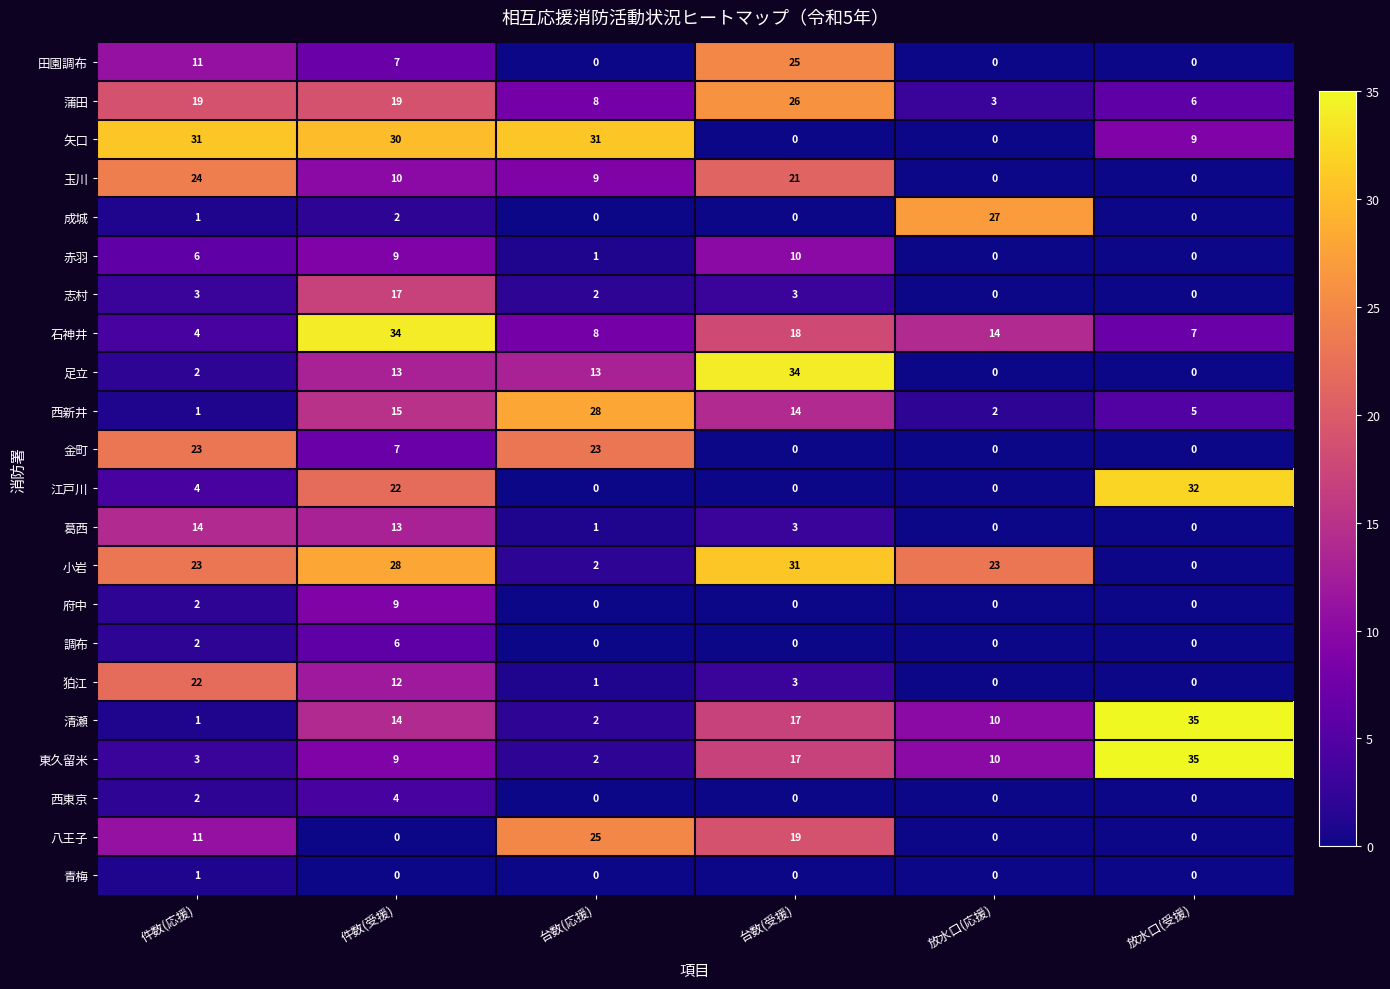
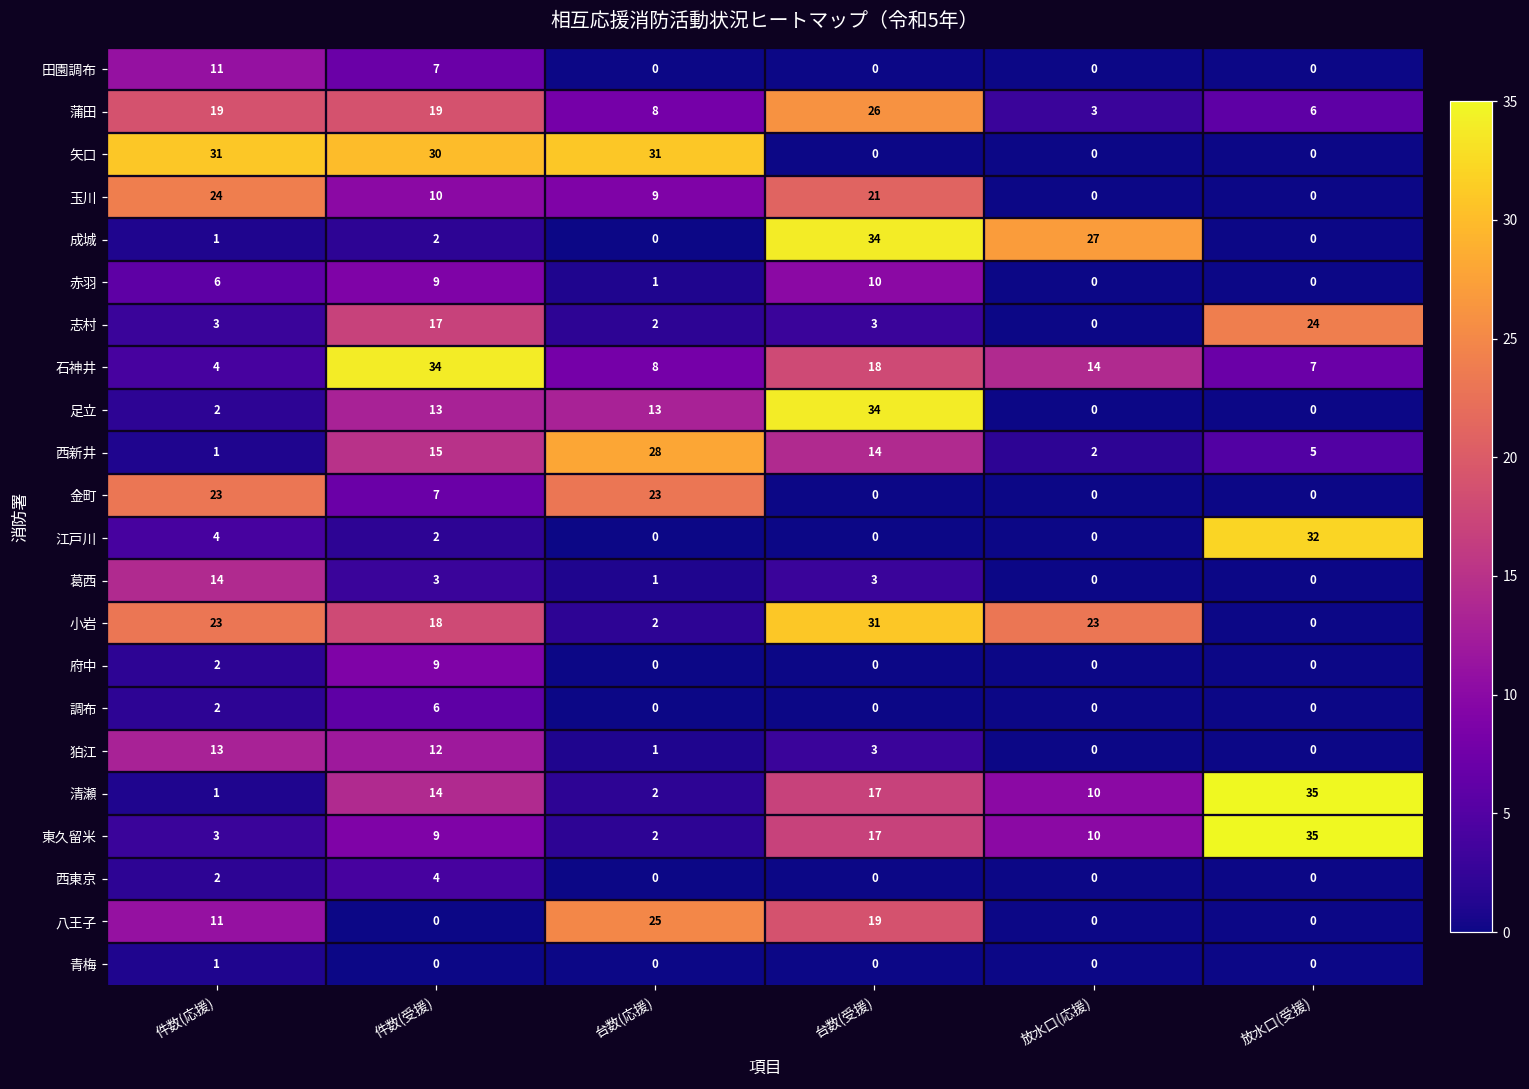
  {
    "田園調布": {
      "件数(応援)": 11,
      "件数(受援)": 7,
      "台数(応援)": 0,
-     "台数(受援)": 25,
+     "台数(受援)": 0,
      "放水口(応援)": 0,
      "放水口(受援)": 0
    },
    "蒲田": {
      "件数(応援)": 19,
      "件数(受援)": 19,
      "台数(応援)": 8,
      "台数(受援)": 26,
      "放水口(応援)": 3,
      "放水口(受援)": 6
    },
    "矢口": {
      "件数(応援)": 31,
      "件数(受援)": 30,
      "台数(応援)": 31,
      "台数(受援)": 0,
      "放水口(応援)": 0,
-     "放水口(受援)": 9
+     "放水口(受援)": 0
    },
    "玉川": {
      "件数(応援)": 24,
      "件数(受援)": 10,
      "台数(応援)": 9,
      "台数(受援)": 21,
      "放水口(応援)": 0,
      "放水口(受援)": 0
    },
    "成城": {
      "件数(応援)": 1,
      "件数(受援)": 2,
      "台数(応援)": 0,
-     "台数(受援)": 0,
+     "台数(受援)": 34,
      "放水口(応援)": 27,
      "放水口(受援)": 0
    },
    "赤羽": {
      "件数(応援)": 6,
      "件数(受援)": 9,
      "台数(応援)": 1,
      "台数(受援)": 10,
      "放水口(応援)": 0,
      "放水口(受援)": 0
    },
    "志村": {
      "件数(応援)": 3,
      "件数(受援)": 17,
      "台数(応援)": 2,
      "台数(受援)": 3,
      "放水口(応援)": 0,
-     "放水口(受援)": 0
+     "放水口(受援)": 24
    },
    "石神井": {
      "件数(応援)": 4,
      "件数(受援)": 34,
      "台数(応援)": 8,
      "台数(受援)": 18,
      "放水口(応援)": 14,
      "放水口(受援)": 7
    },
    "足立": {
      "件数(応援)": 2,
      "件数(受援)": 13,
      "台数(応援)": 13,
      "台数(受援)": 34,
      "放水口(応援)": 0,
      "放水口(受援)": 0
    },
    "西新井": {
      "件数(応援)": 1,
      "件数(受援)": 15,
      "台数(応援)": 28,
      "台数(受援)": 14,
      "放水口(応援)": 2,
      "放水口(受援)": 5
    },
    "金町": {
      "件数(応援)": 23,
      "件数(受援)": 7,
      "台数(応援)": 23,
      "台数(受援)": 0,
      "放水口(応援)": 0,
      "放水口(受援)": 0
    },
    "江戸川": {
      "件数(応援)": 4,
-     "件数(受援)": 22,
+     "件数(受援)": 2,
      "台数(応援)": 0,
      "台数(受援)": 0,
      "放水口(応援)": 0,
      "放水口(受援)": 32
    },
    "葛西": {
      "件数(応援)": 14,
-     "件数(受援)": 13,
+     "件数(受援)": 3,
      "台数(応援)": 1,
      "台数(受援)": 3,
      "放水口(応援)": 0,
      "放水口(受援)": 0
    },
    "小岩": {
      "件数(応援)": 23,
-     "件数(受援)": 28,
+     "件数(受援)": 18,
      "台数(応援)": 2,
      "台数(受援)": 31,
      "放水口(応援)": 23,
      "放水口(受援)": 0
    },
    "府中": {
      "件数(応援)": 2,
      "件数(受援)": 9,
      "台数(応援)": 0,
      "台数(受援)": 0,
      "放水口(応援)": 0,
      "放水口(受援)": 0
    },
    "調布": {
      "件数(応援)": 2,
      "件数(受援)": 6,
      "台数(応援)": 0,
      "台数(受援)": 0,
      "放水口(応援)": 0,
      "放水口(受援)": 0
    },
    "狛江": {
-     "件数(応援)": 22,
+     "件数(応援)": 13,
      "件数(受援)": 12,
      "台数(応援)": 1,
      "台数(受援)": 3,
      "放水口(応援)": 0,
      "放水口(受援)": 0
    },
    "清瀬": {
      "件数(応援)": 1,
      "件数(受援)": 14,
      "台数(応援)": 2,
      "台数(受援)": 17,
      "放水口(応援)": 10,
      "放水口(受援)": 35
    },
    "東久留米": {
      "件数(応援)": 3,
      "件数(受援)": 9,
      "台数(応援)": 2,
      "台数(受援)": 17,
      "放水口(応援)": 10,
      "放水口(受援)": 35
    },
    "西東京": {
      "件数(応援)": 2,
      "件数(受援)": 4,
      "台数(応援)": 0,
      "台数(受援)": 0,
      "放水口(応援)": 0,
      "放水口(受援)": 0
    },
    "八王子": {
      "件数(応援)": 11,
      "件数(受援)": 0,
      "台数(応援)": 25,
      "台数(受援)": 19,
      "放水口(応援)": 0,
      "放水口(受援)": 0
    },
    "青梅": {
      "件数(応援)": 1,
      "件数(受援)": 0,
      "台数(応援)": 0,
      "台数(受援)": 0,
      "放水口(応援)": 0,
      "放水口(受援)": 0
    }
  }
